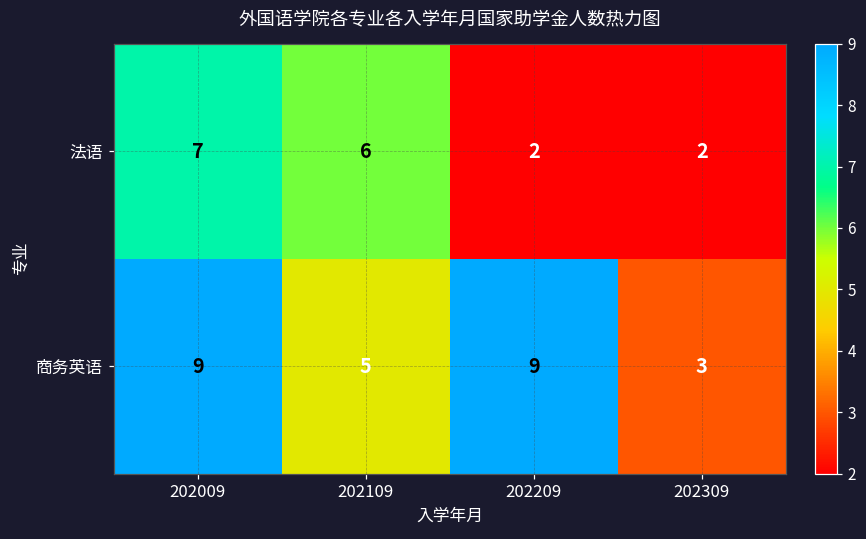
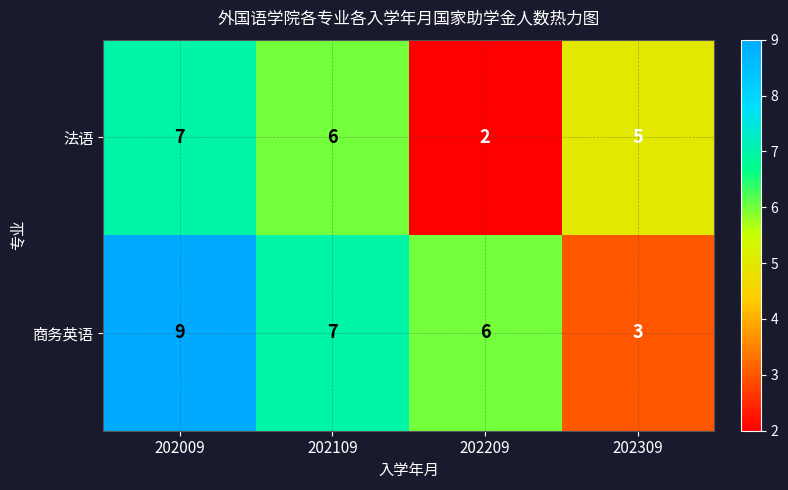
  {
    "法语": {
      "202009": 7,
      "202109": 6,
      "202209": 2,
-     "202309": 2
+     "202309": 5
    },
    "商务英语": {
      "202009": 9,
-     "202109": 5,
-     "202209": 9,
+     "202109": 7,
+     "202209": 6,
      "202309": 3
    }
  }
